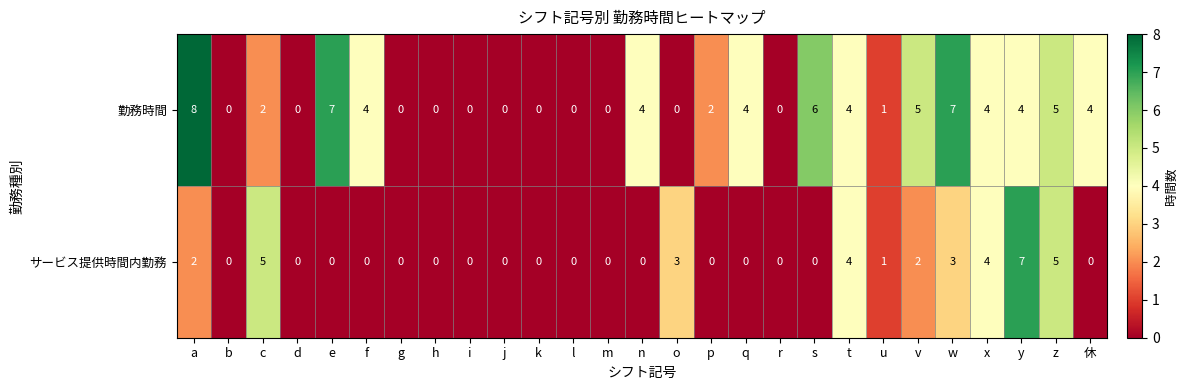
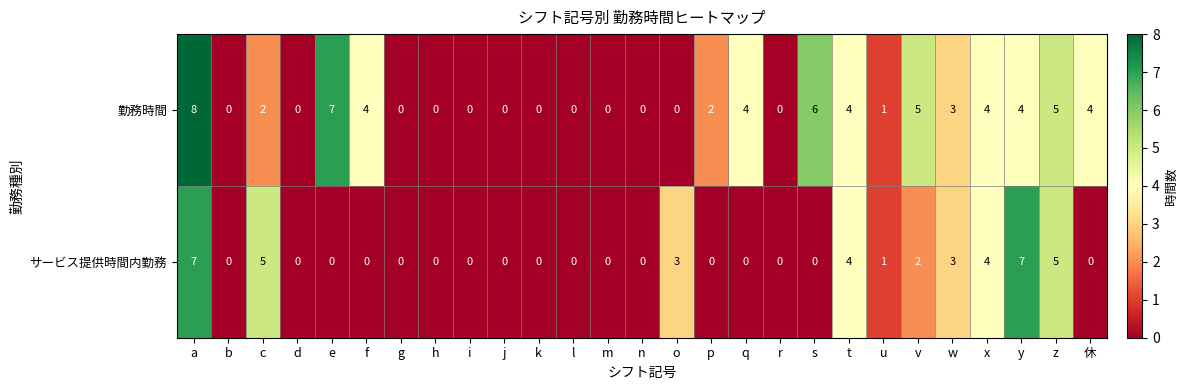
  {
    "勤務時間": {
      "a": 8,
      "b": 0,
      "c": 2,
      "d": 0,
      "e": 7,
      "f": 4,
      "g": 0,
      "h": 0,
      "i": 0,
      "j": 0,
      "k": 0,
      "l": 0,
      "m": 0,
-     "n": 4,
+     "n": 0,
      "o": 0,
      "p": 2,
      "q": 4,
      "r": 0,
      "s": 6,
      "t": 4,
      "u": 1,
      "v": 5,
-     "w": 7,
+     "w": 3,
      "x": 4,
      "y": 4,
      "z": 5,
      "休": 4
    },
    "サービス提供時間内勤務": {
-     "a": 2,
+     "a": 7,
      "b": 0,
      "c": 5,
      "d": 0,
      "e": 0,
      "f": 0,
      "g": 0,
      "h": 0,
      "i": 0,
      "j": 0,
      "k": 0,
      "l": 0,
      "m": 0,
      "n": 0,
      "o": 3,
      "p": 0,
      "q": 0,
      "r": 0,
      "s": 0,
      "t": 4,
      "u": 1,
      "v": 2,
      "w": 3,
      "x": 4,
      "y": 7,
      "z": 5,
      "休": 0
    }
  }
